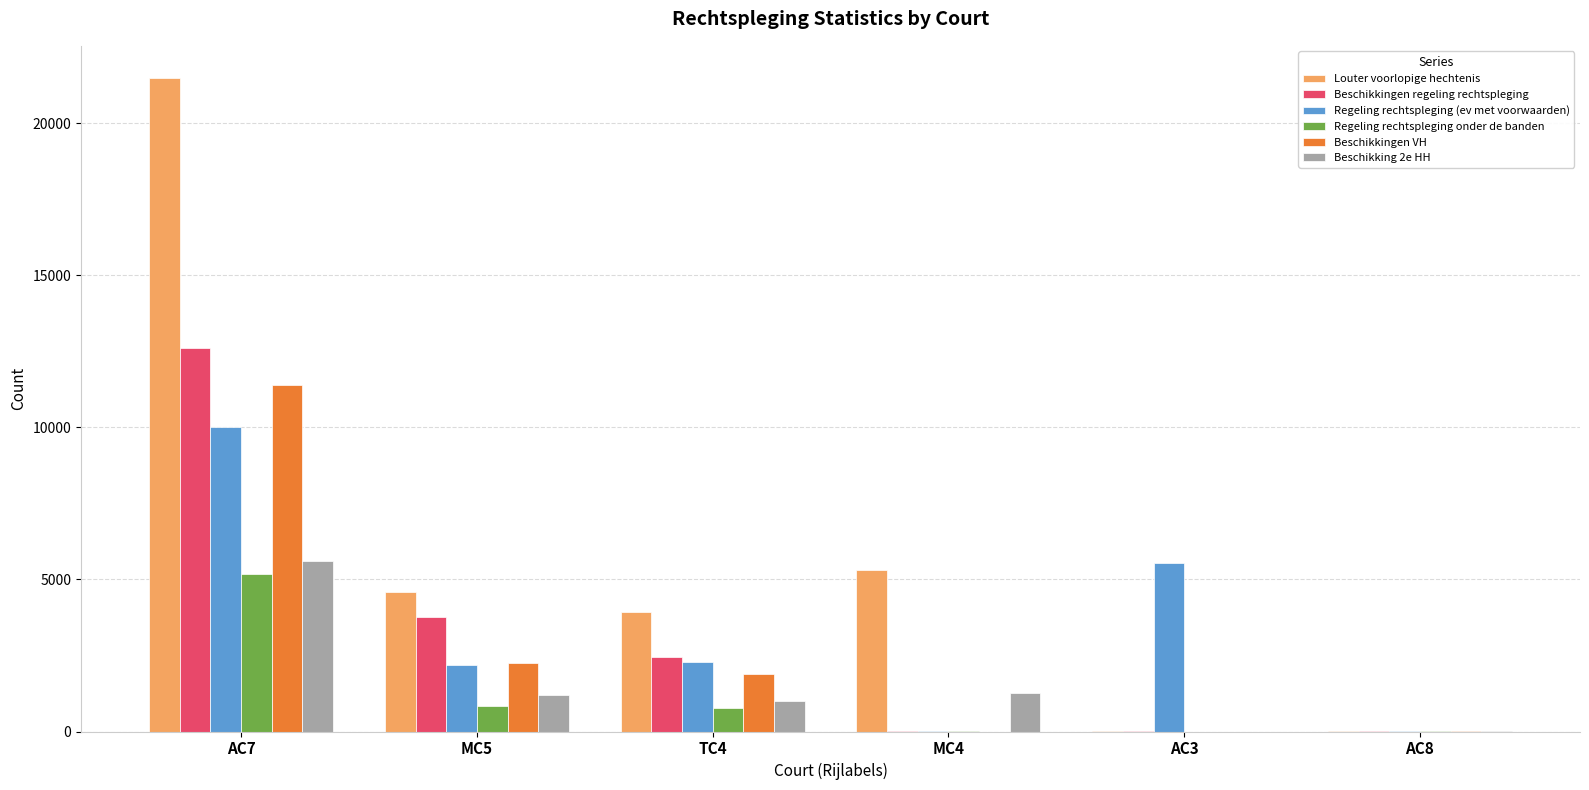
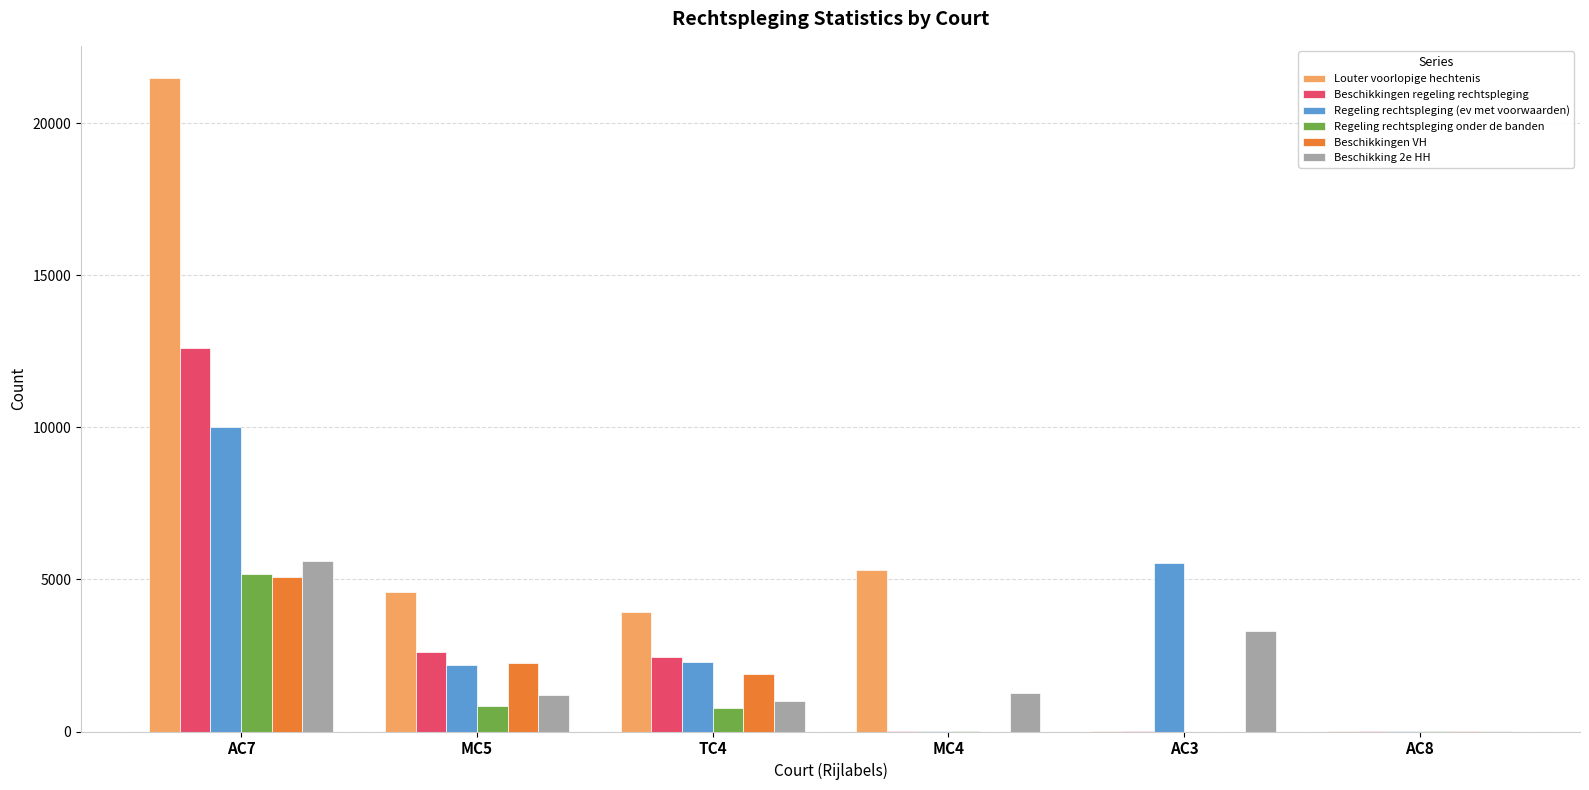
  {
    "Louter voorlopige hechtenis": {
      "AC7": 21500,
      "MC5": 4600,
      "TC4": 3900,
      "MC4": 5300
    },
    "Beschikkingen regeling rechtspleging": {
      "AC7": 12600,
-     "MC5": 3800,
+     "MC5": 2600,
      "TC4": 2400
    },
    "Regeling rechtspleging (ev met voorwaarden)": {
      "AC7": 10000,
      "MC5": 2200,
      "TC4": 2300,
      "AC3": 5500
    },
    "Regeling rechtspleging onder de banden": {
      "AC7": 5200,
      "MC5": 800,
      "TC4": 800,
      "AC3": 0
    },
    "Beschikkingen VH": {
-     "AC7": 11400,
+     "AC7": 5100,
      "MC5": 2300,
      "TC4": 1900,
      "MC4": 0,
      "AC3": 0
    },
    "Beschikking 2e HH": {
      "AC7": 5600,
      "MC5": 1200,
      "TC4": 1000,
      "MC4": 1300,
-     "AC3": 0
+     "AC3": 3300
    }
  }
